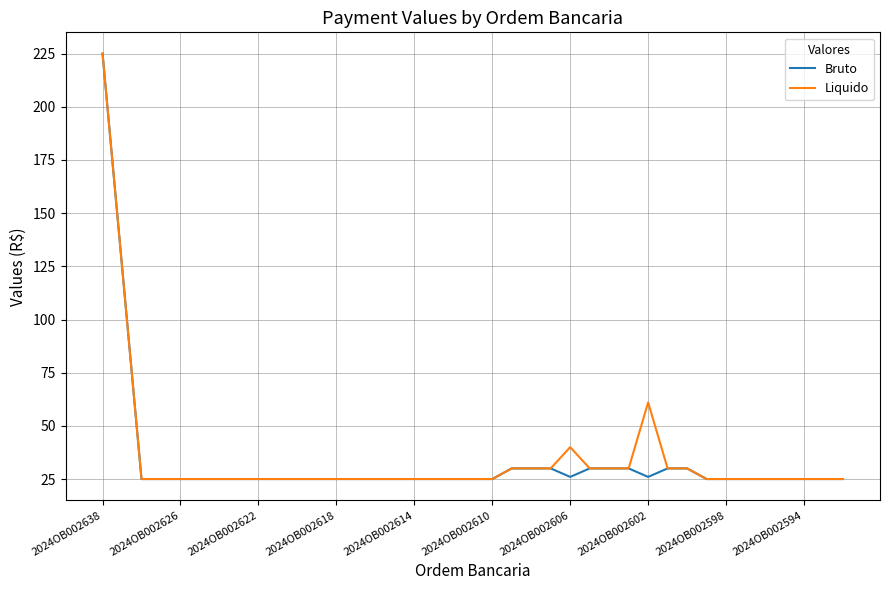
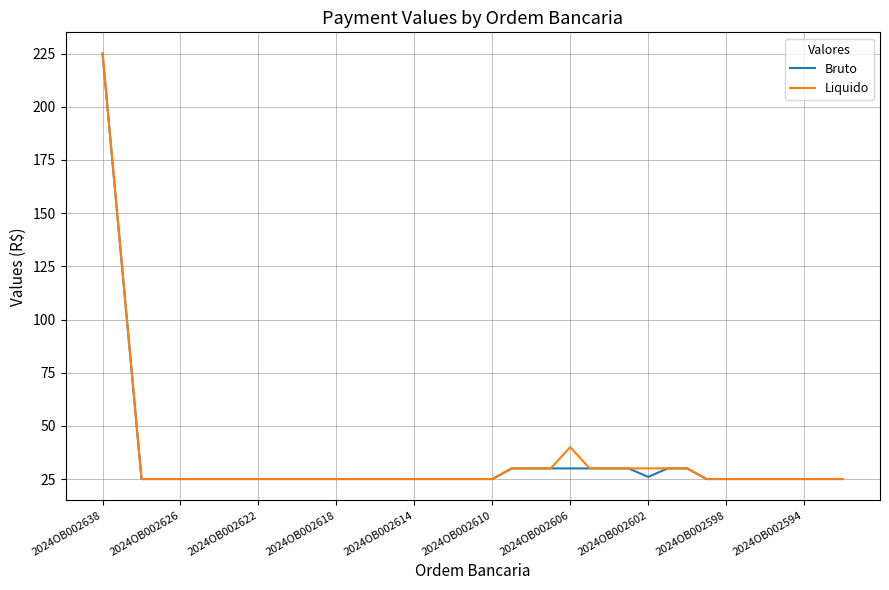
  {
    "Bruto": {
-     "2024OB002606": 26,
+     "2024OB002606": 30,
      "2024OB002602": 26
    },
    "Liquido": {
      "2024OB002606": 40,
-     "2024OB002602": 61
+     "2024OB002602": 30
    }
  }
